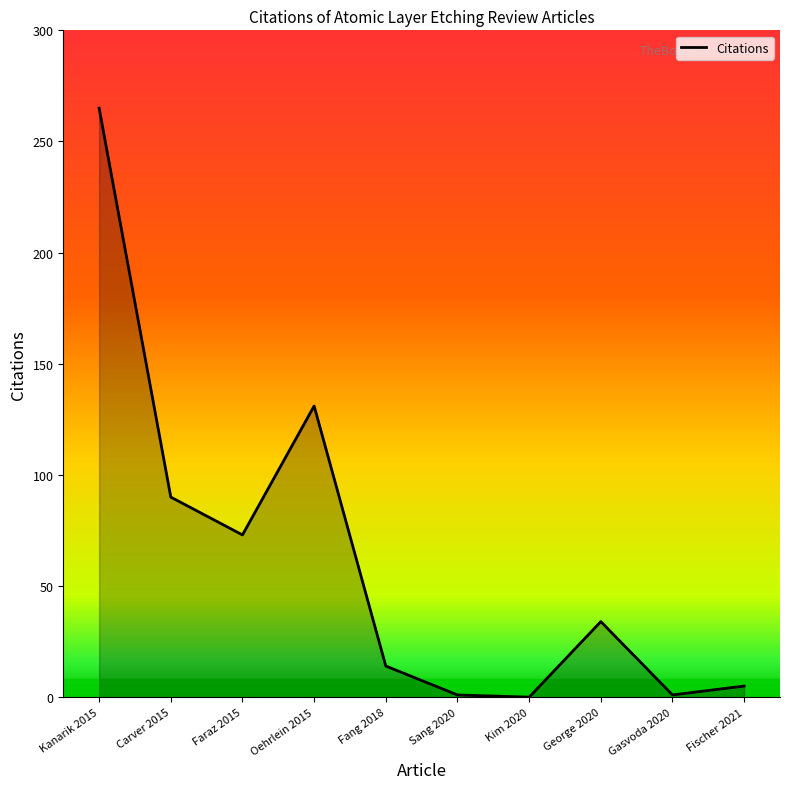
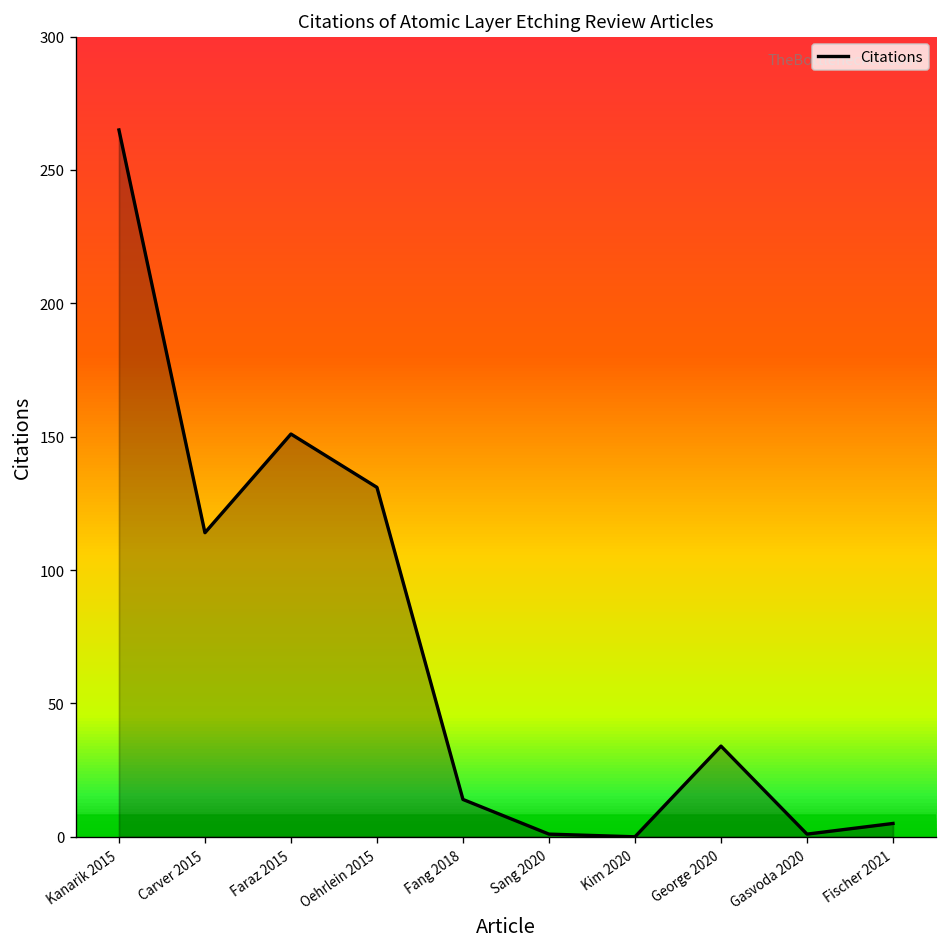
  {
    "Kanarik 2015": 265,
-   "Carver 2015": 90,
-   "Faraz 2015": 73,
+   "Carver 2015": 114,
+   "Faraz 2015": 151,
    "Oehrlein 2015": 131,
    "Fang 2018": 14,
    "George 2020": 34
  }
